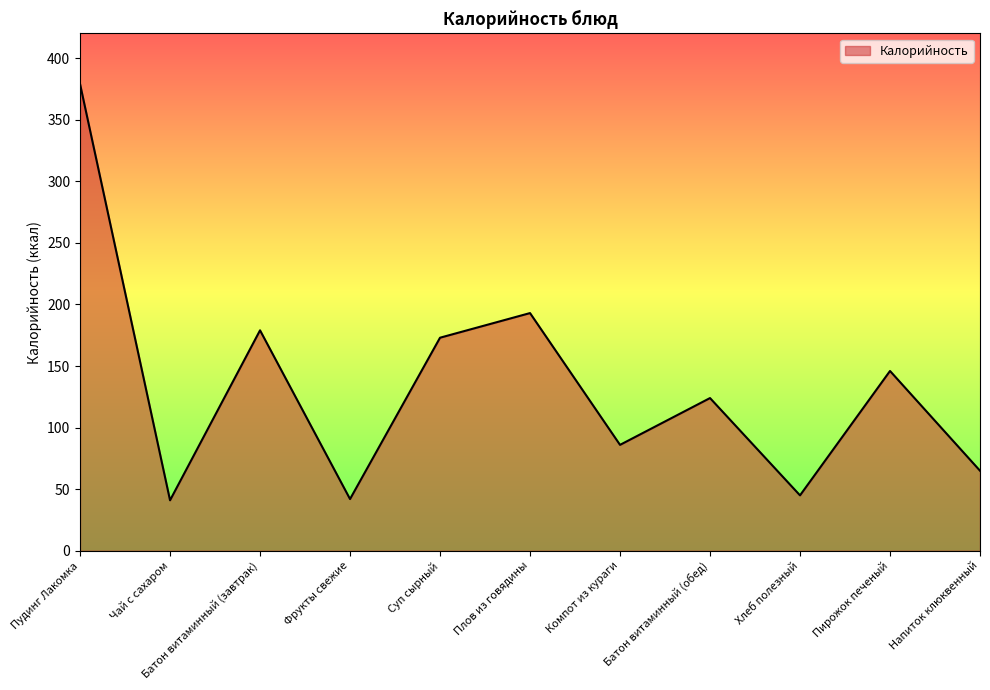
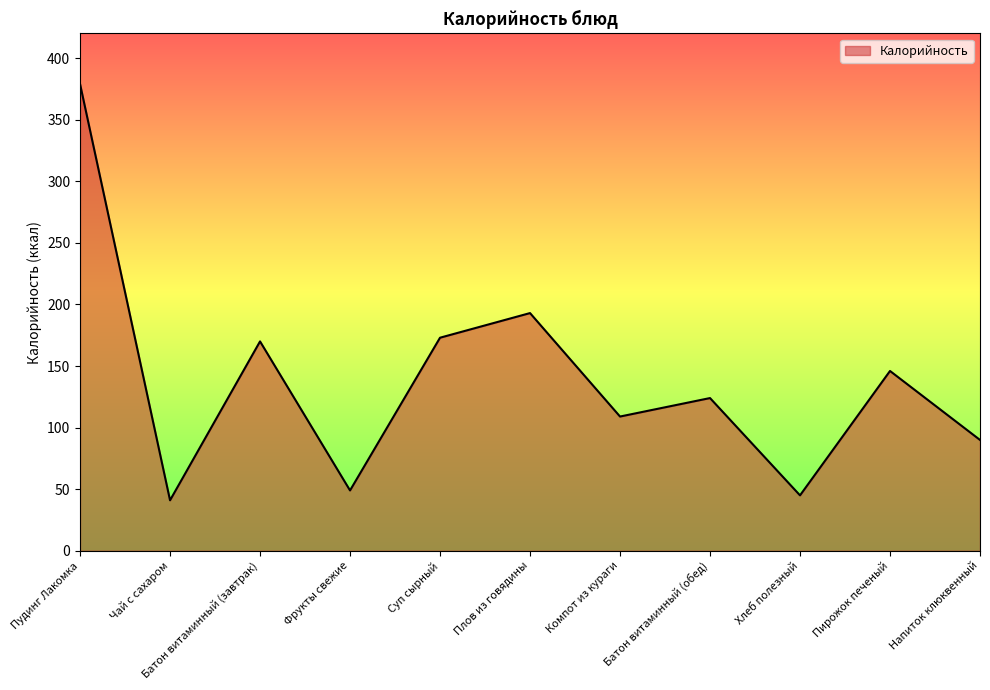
  {
    "Пудинг Лакомка": 379,
    "Чай с сахаром": 41,
-   "Батон витаминный (завтрак)": 179,
-   "Фрукты свежие": 42,
+   "Батон витаминный (завтрак)": 170,
+   "Фрукты свежие": 49,
    "Суп сырный": 173,
    "Плов из говядины": 193,
-   "Компот из кураги": 86,
+   "Компот из кураги": 109,
    "Батон витаминный (обед)": 124,
    "Хлеб полезный": 45,
    "Пирожок печеный": 146,
-   "Напиток клюквенный": 65
+   "Напиток клюквенный": 90
  }
